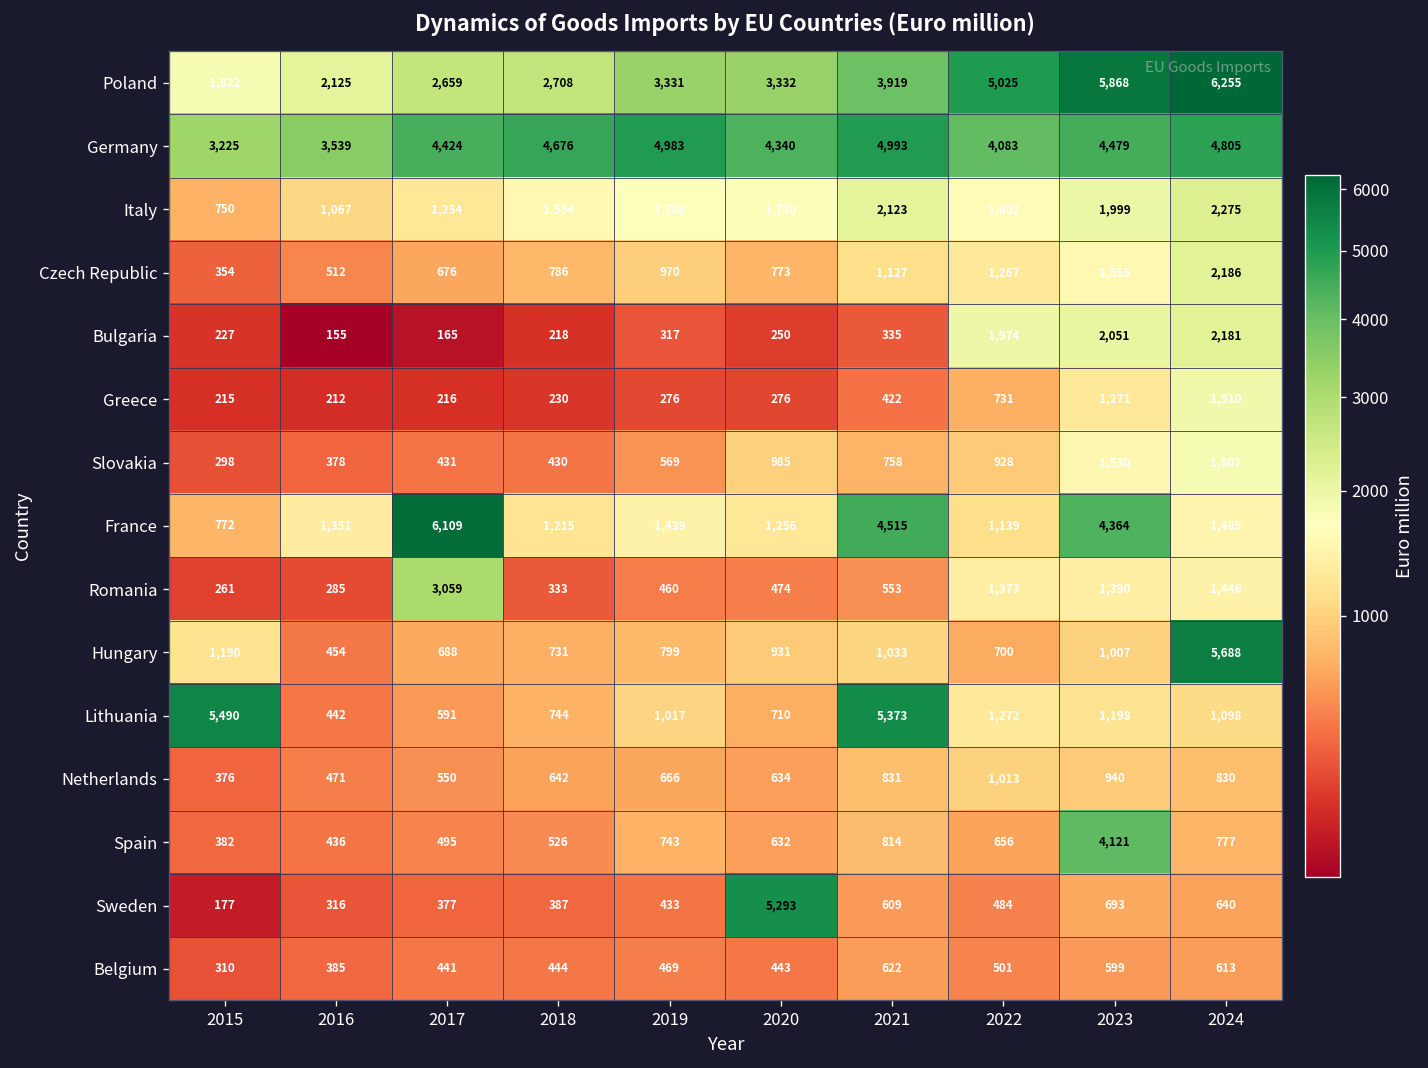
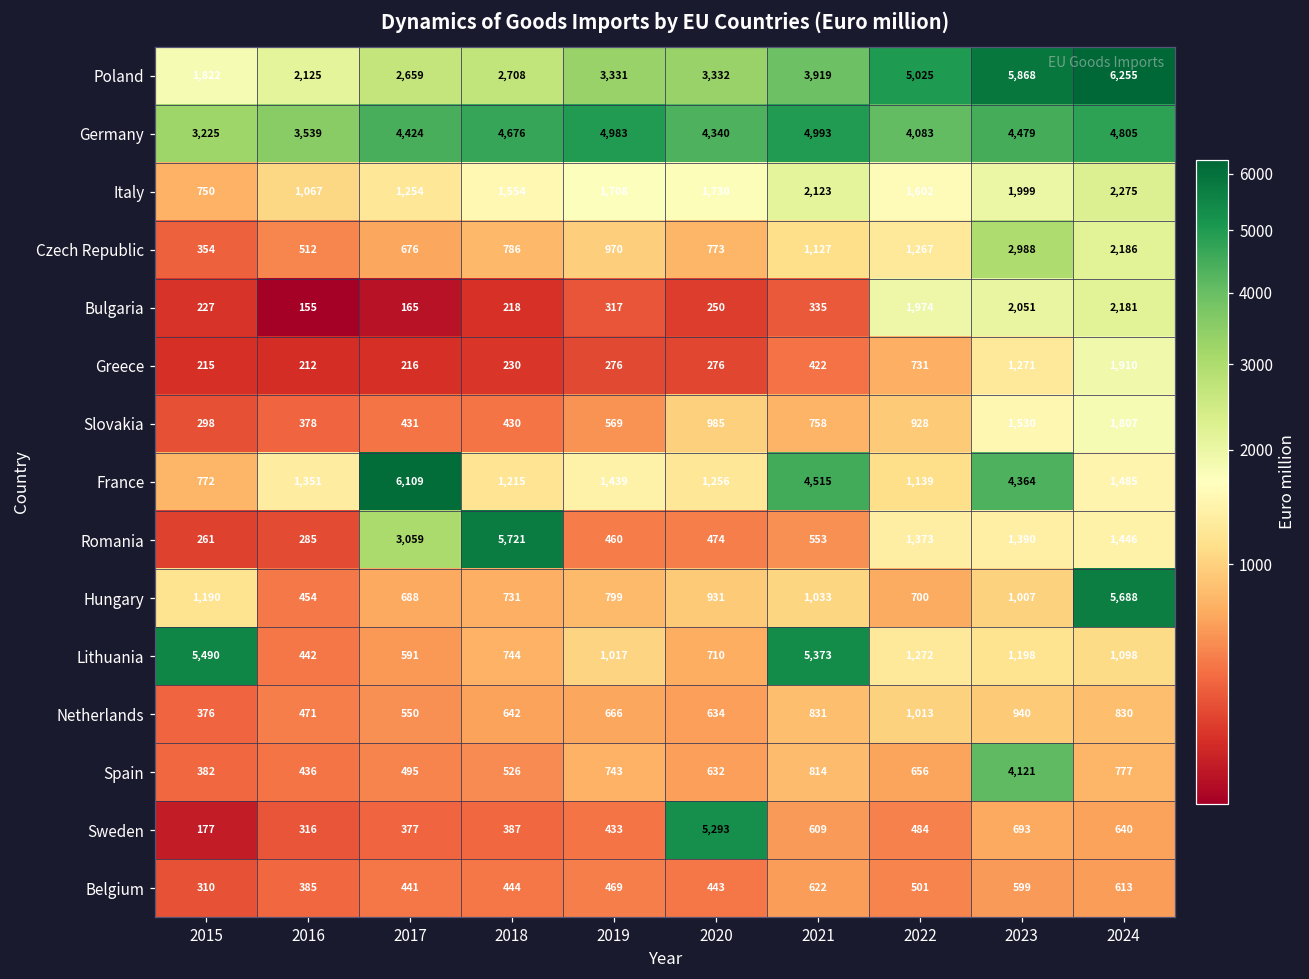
  {
    "Poland": {
      "2015": "1,822",
      "2016": "2,125",
      "2017": "2,659",
      "2018": "2,708",
      "2019": "3,331",
      "2020": "3,332",
      "2021": "3,919",
      "2022": "5,025",
      "2023": "5,868"
    },
    "Germany": {
      "2015": "3,225",
      "2016": "3,539",
      "2017": "4,424",
      "2018": "4,676",
      "2019": "4,983",
      "2020": "4,340",
      "2021": "4,993",
      "2022": "4,083",
      "2023": "4,479",
      "2024": "4,805"
    },
    "Italy": {
      "2015": "750",
      "2016": "1,067",
      "2017": "1,254",
      "2018": "1,554",
      "2019": "1,708",
      "2020": "1,730",
      "2021": "2,123",
      "2022": "1,602",
      "2023": "1,999",
      "2024": "2,275"
    },
    "Czech Republic": {
      "2015": "354",
      "2016": "512",
      "2017": "676",
      "2018": "786",
      "2019": "970",
      "2020": "773",
      "2021": "1,127",
      "2022": "1,267",
-     "2023": "1,555",
+     "2023": "2,988",
      "2024": "2,186"
    },
    "Bulgaria": {
      "2015": "227",
      "2016": "155",
      "2017": "165",
      "2018": "218",
      "2019": "317",
      "2020": "250",
      "2021": "335",
      "2022": "1,974",
      "2023": "2,051",
      "2024": "2,181"
    },
    "Greece": {
      "2015": "215",
      "2016": "212",
      "2017": "216",
      "2018": "230",
      "2019": "276",
      "2020": "276",
      "2021": "422",
      "2022": "731",
      "2023": "1,271",
      "2024": "1,910"
    },
    "Slovakia": {
      "2015": "298",
      "2016": "378",
      "2017": "431",
      "2018": "430",
      "2019": "569",
      "2020": "985",
      "2021": "758",
      "2022": "928",
      "2023": "1,530",
      "2024": "1,807"
    },
    "France": {
      "2015": "772",
      "2016": "1,351",
      "2017": "6,109",
      "2018": "1,215",
      "2019": "1,439",
      "2020": "1,256",
      "2021": "4,515",
      "2022": "1,139",
      "2023": "4,364",
      "2024": "1,485"
    },
    "Romania": {
      "2015": "261",
      "2016": "285",
      "2017": "3,059",
-     "2018": "333",
+     "2018": "5,721",
      "2019": "460",
      "2020": "474",
      "2021": "553",
      "2022": "1,373",
      "2023": "1,390",
      "2024": "1,446"
    },
    "Hungary": {
      "2015": "1,190",
      "2016": "454",
      "2017": "688",
      "2018": "731",
      "2019": "799",
      "2020": "931",
      "2021": "1,033",
      "2022": "700",
      "2023": "1,007",
      "2024": "5,688"
    },
    "Lithuania": {
      "2015": "5,490",
      "2016": "442",
      "2017": "591",
      "2018": "744",
      "2019": "1,017",
      "2020": "710",
      "2021": "5,373",
      "2022": "1,272",
      "2023": "1,198",
      "2024": "1,098"
    },
    "Netherlands": {
      "2015": "376",
      "2016": "471",
      "2017": "550",
      "2018": "642",
      "2019": "666",
      "2020": "634",
      "2021": "831",
      "2022": "1,013",
      "2023": "940",
      "2024": "830"
    },
    "Spain": {
      "2015": "382",
      "2016": "436",
      "2017": "495",
      "2018": "526",
      "2019": "743",
      "2020": "632",
      "2021": "814",
      "2022": "656",
      "2023": "4,121",
      "2024": "777"
    },
    "Sweden": {
      "2015": "177",
      "2016": "316",
      "2017": "377",
      "2018": "387",
      "2019": "433",
      "2020": "5,293",
      "2021": "609",
      "2022": "484",
      "2023": "693",
      "2024": "640"
    },
    "Belgium": {
      "2015": "310",
      "2016": "385",
      "2017": "441",
      "2018": "444",
      "2019": "469",
      "2020": "443",
      "2021": "622",
      "2022": "501",
      "2023": "599",
      "2024": "613"
    }
  }
